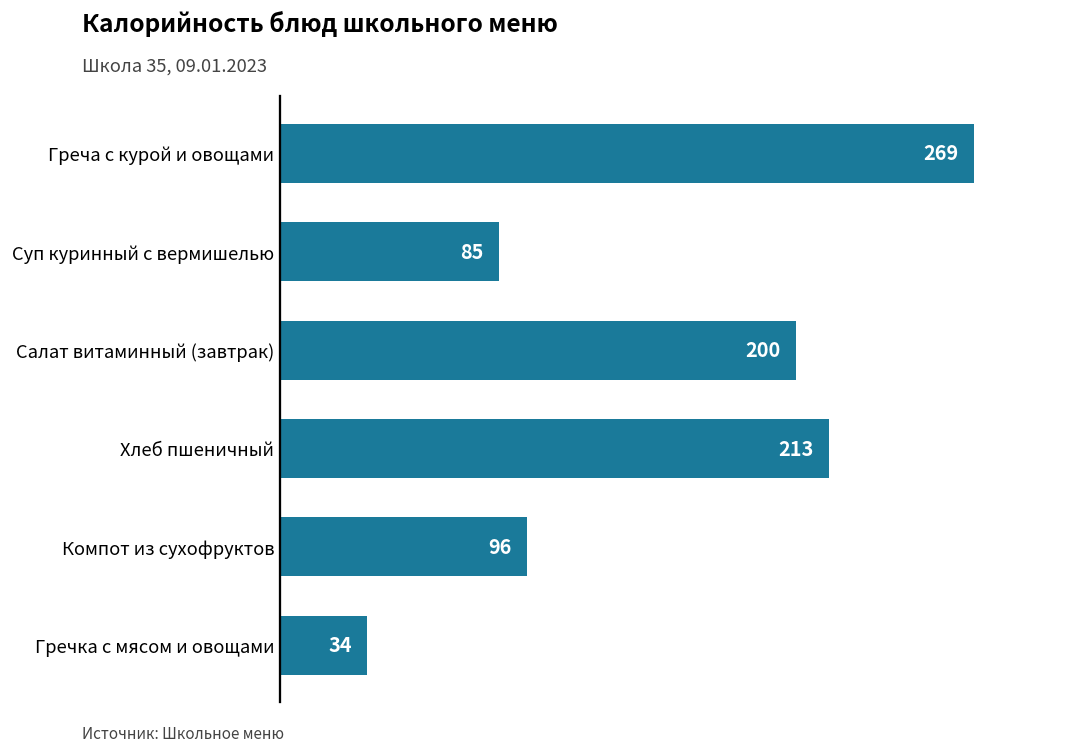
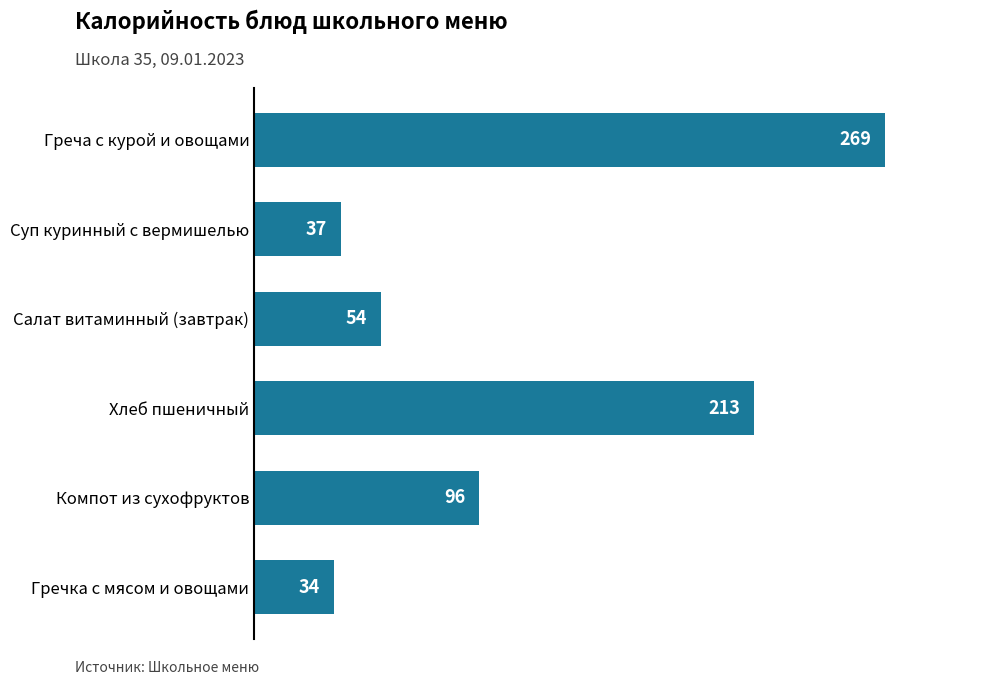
  {
    "Греча с курой и овощами": 269,
-   "Суп куринный с вермишелью": 85,
-   "Салат витаминный (завтрак)": 200,
+   "Суп куринный с вермишелью": 37,
+   "Салат витаминный (завтрак)": 54,
    "Хлеб пшеничный": 213,
    "Компот из сухофруктов": 96,
    "Гречка с мясом и овощами": 34
  }
